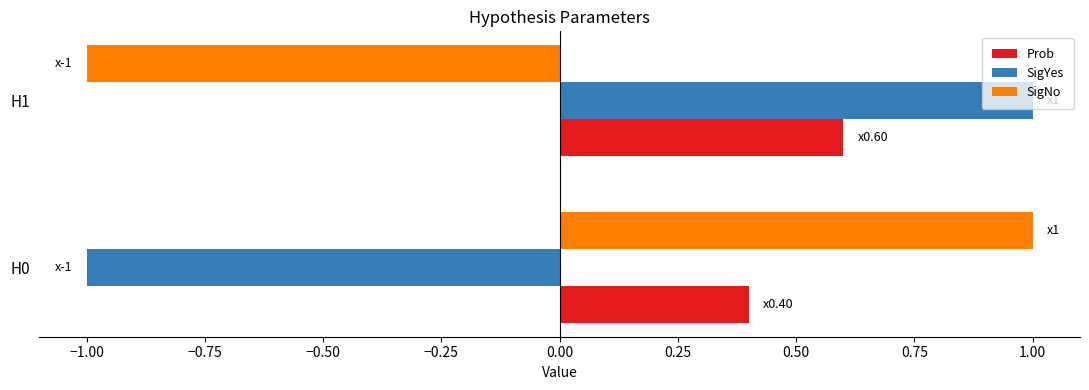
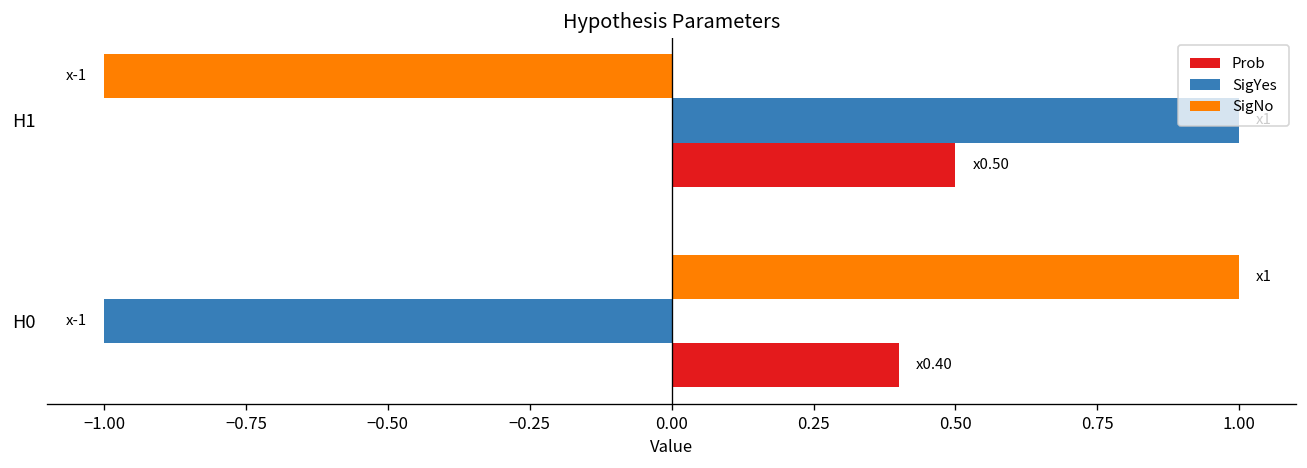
  {
    "Prob": {
-     "H1": 0.60
+     "H1": 0.50
    },
    "SigYes": {
      "H0": -1.00
    },
    "SigNo": {
      "H1": -1.00,
      "H0": 1.00
    }
  }
